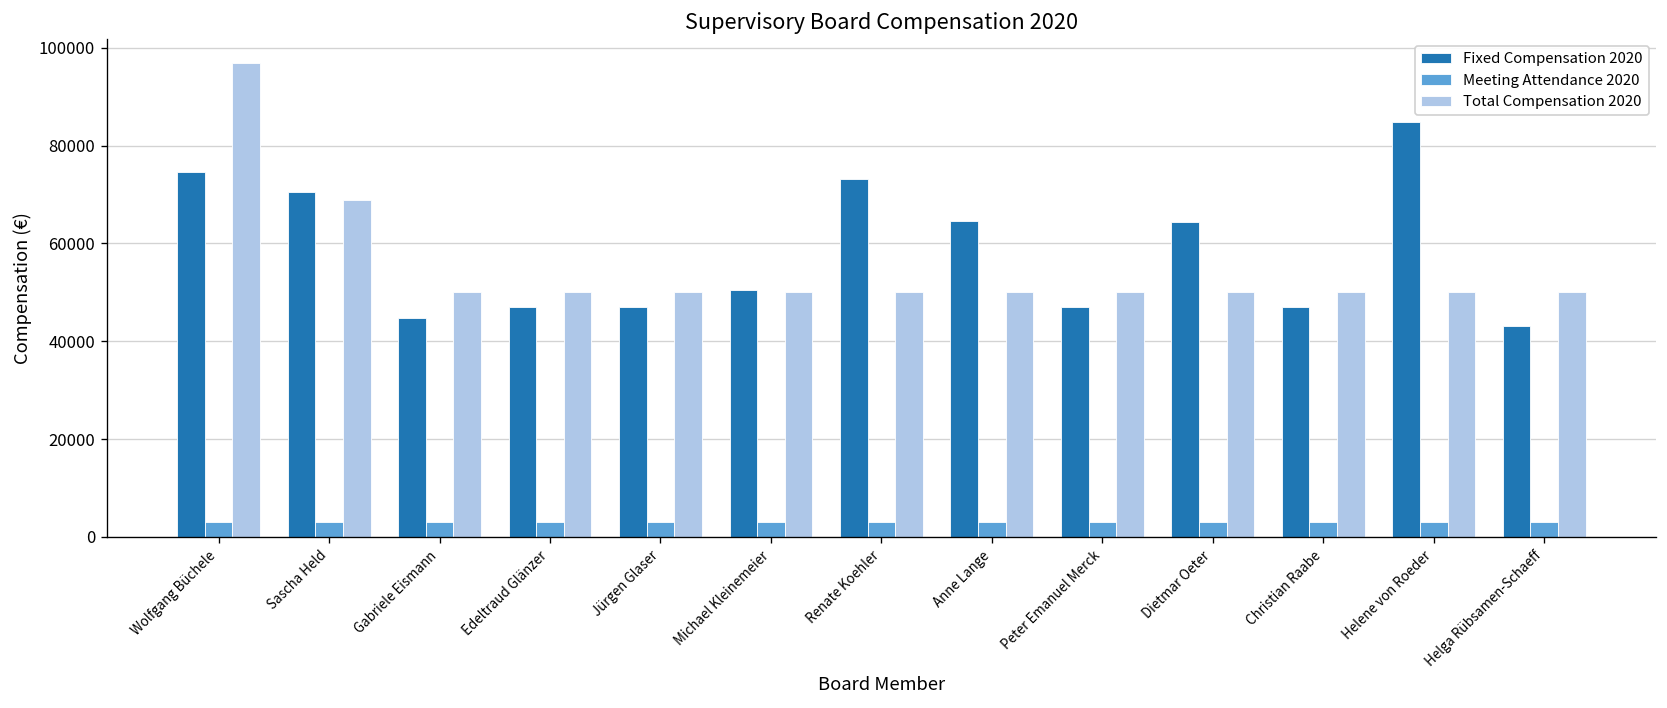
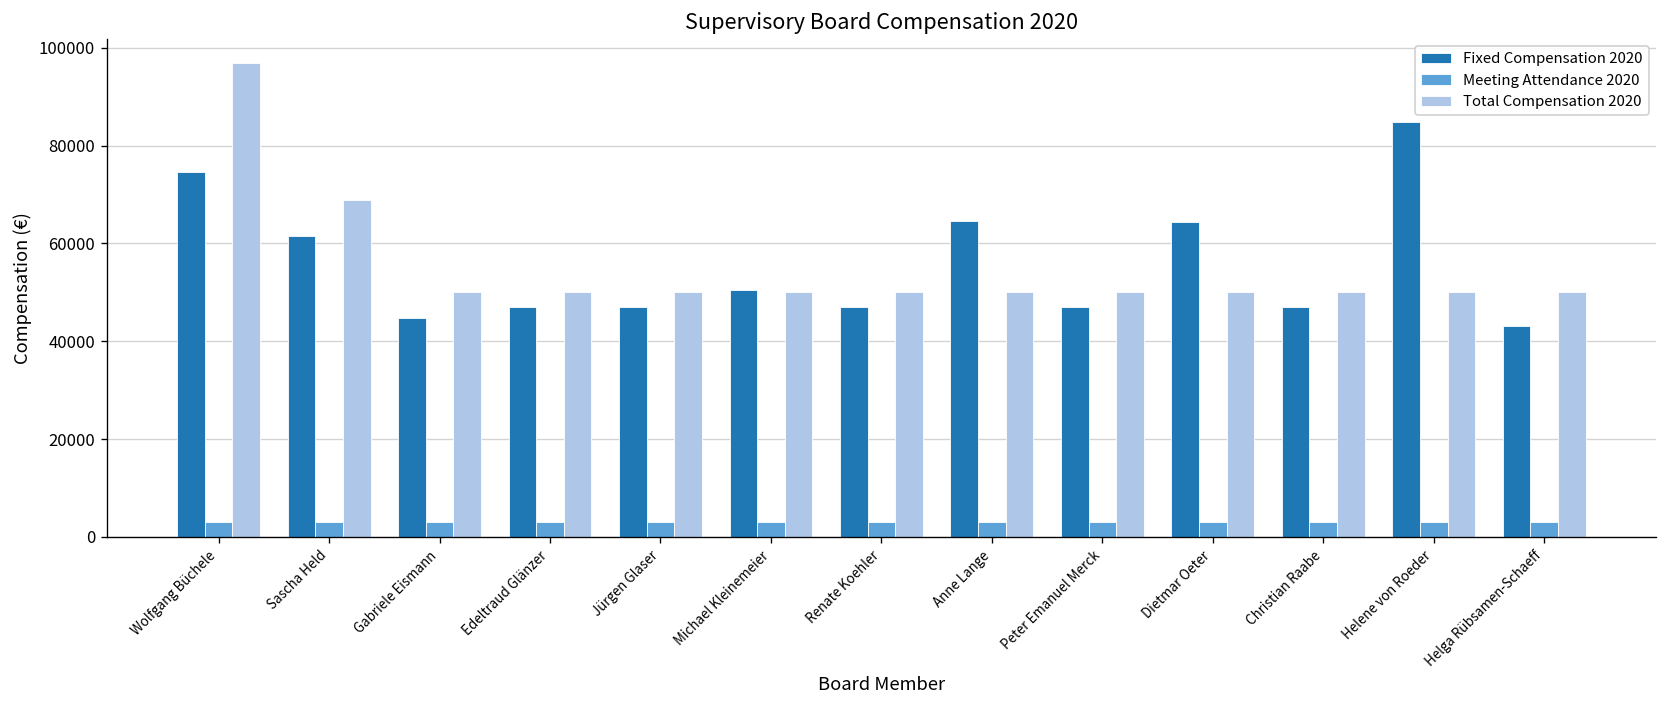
  {
    "Fixed Compensation 2020": {
      "Wolfgang Büchele": 75000,
-     "Sascha Held": 71000,
+     "Sascha Held": 61000,
      "Gabriele Eismann": 45000,
      "Edeltraud Glänzer": 47000,
      "Jürgen Glaser": 47000,
      "Michael Kleinemeier": 50000,
-     "Renate Koehler": 73000,
+     "Renate Koehler": 47000,
      "Anne Lange": 65000,
      "Peter Emanuel Merck": 47000,
      "Dietmar Oeter": 64000,
      "Christian Raabe": 47000,
      "Helene von Roeder": 85000,
      "Helga Rübsamen-Schaeff": 43000
    },
    "Meeting Attendance 2020": {
      "Wolfgang Büchele": 3000,
      "Sascha Held": 3000,
      "Gabriele Eismann": 3000,
      "Edeltraud Glänzer": 3000,
      "Jürgen Glaser": 3000,
      "Michael Kleinemeier": 3000,
      "Renate Koehler": 3000,
      "Anne Lange": 3000,
      "Peter Emanuel Merck": 3000,
      "Dietmar Oeter": 3000,
      "Christian Raabe": 3000,
      "Helene von Roeder": 3000,
      "Helga Rübsamen-Schaeff": 3000
    },
    "Total Compensation 2020": {
      "Wolfgang Büchele": 97000,
      "Sascha Held": 69000,
      "Gabriele Eismann": 50000,
      "Edeltraud Glänzer": 50000,
      "Jürgen Glaser": 50000,
      "Michael Kleinemeier": 50000,
      "Renate Koehler": 50000,
      "Anne Lange": 50000,
      "Peter Emanuel Merck": 50000,
      "Dietmar Oeter": 50000,
      "Christian Raabe": 50000,
      "Helene von Roeder": 50000,
      "Helga Rübsamen-Schaeff": 50000
    }
  }
